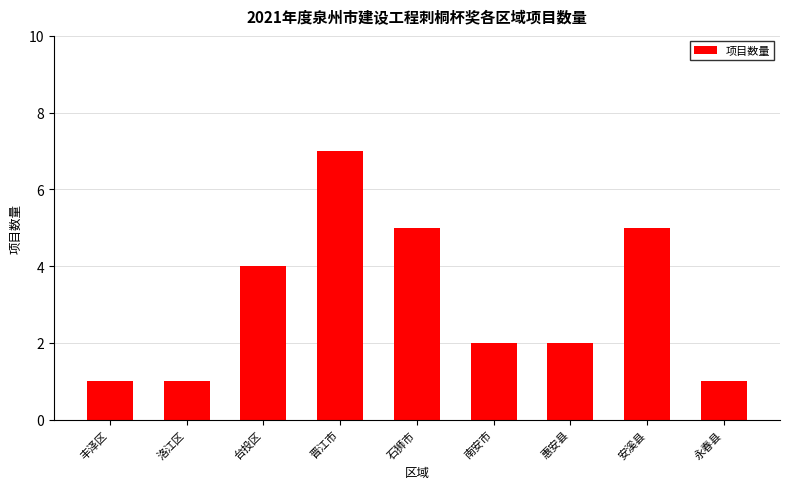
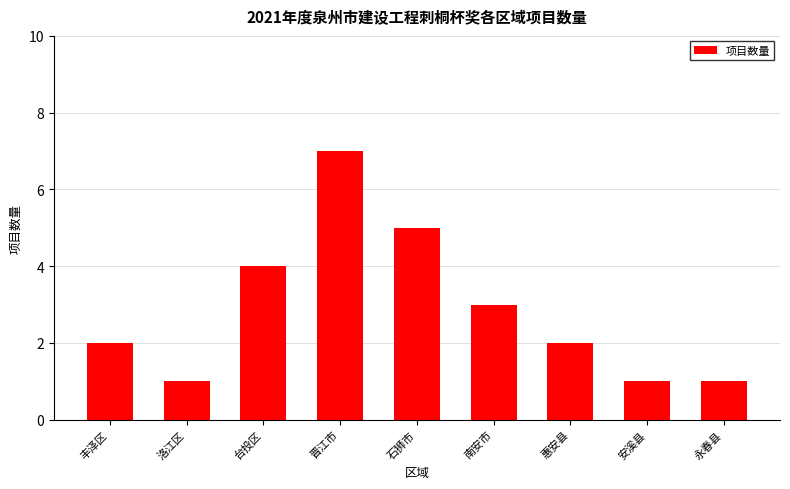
  {
-   "丰泽区": 1,
+   "丰泽区": 2,
    "洛江区": 1,
    "台投区": 4,
    "晋江市": 7,
    "石狮市": 5,
-   "南安市": 2,
+   "南安市": 3,
    "惠安县": 2,
-   "安溪县": 5,
+   "安溪县": 1,
    "永春县": 1
  }
